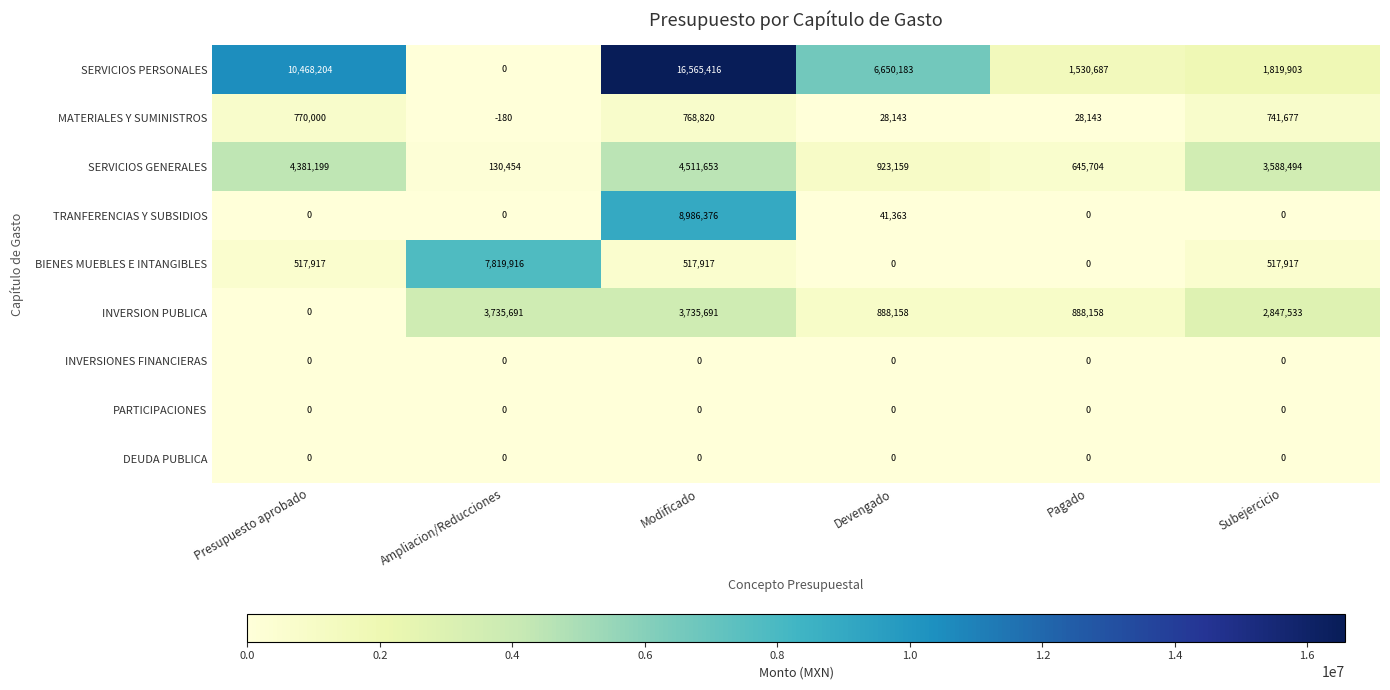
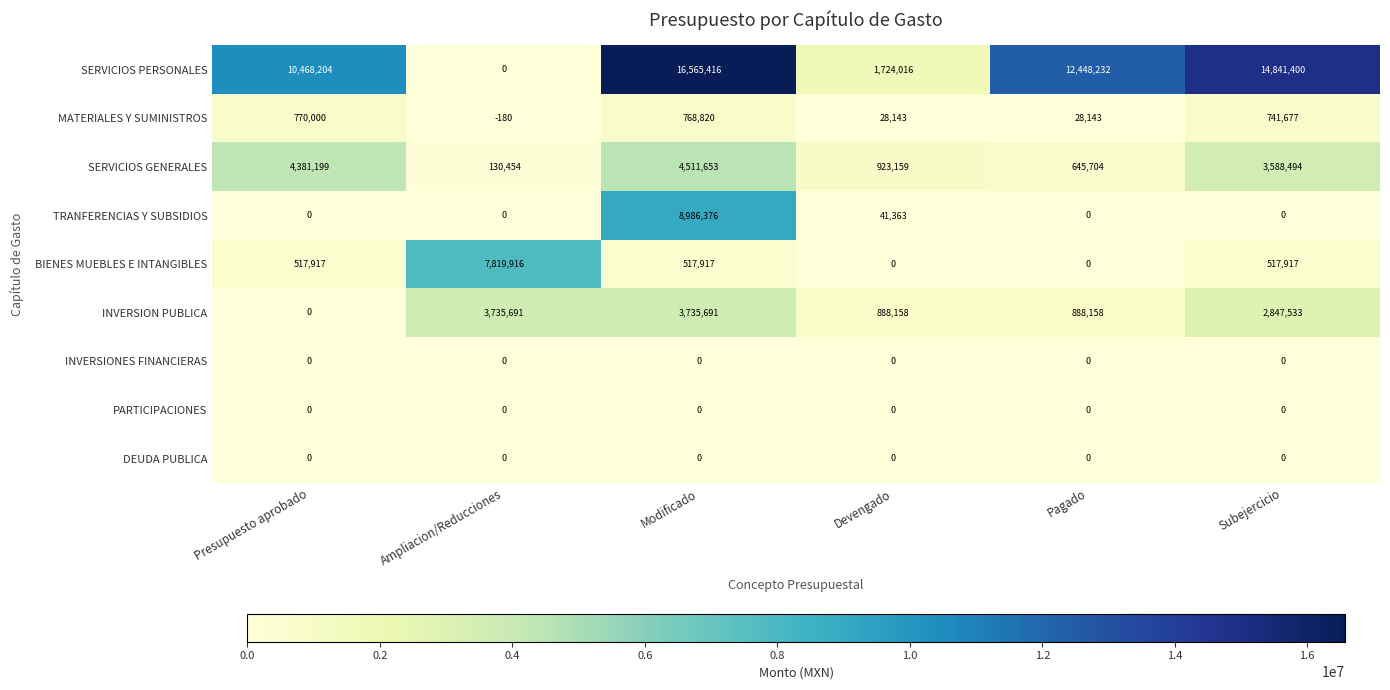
  {
    "SERVICIOS PERSONALES": {
      "Presupuesto aprobado": "10,468,204",
      "Ampliacion/Reducciones": "0",
      "Modificado": "16,565,416",
-     "Devengado": "6,650,183",
-     "Pagado": "1,530,687",
-     "Subejercicio": "1,819,903"
+     "Devengado": "1,724,016",
+     "Pagado": "12,448,232",
+     "Subejercicio": "14,841,400"
    },
    "MATERIALES Y SUMINISTROS": {
      "Presupuesto aprobado": "770,000",
      "Ampliacion/Reducciones": "-180",
      "Modificado": "768,820",
      "Devengado": "28,143",
      "Pagado": "28,143",
      "Subejercicio": "741,677"
    },
    "SERVICIOS GENERALES": {
      "Presupuesto aprobado": "4,381,199",
      "Ampliacion/Reducciones": "130,454",
      "Modificado": "4,511,653",
      "Devengado": "923,159",
      "Pagado": "645,704",
      "Subejercicio": "3,588,494"
    },
    "TRANFERENCIAS Y SUBSIDIOS": {
      "Presupuesto aprobado": "0",
      "Ampliacion/Reducciones": "0",
      "Modificado": "8,986,376",
      "Devengado": "41,363",
      "Pagado": "0",
      "Subejercicio": "0"
    },
    "BIENES MUEBLES E INTANGIBLES": {
      "Presupuesto aprobado": "517,917",
      "Ampliacion/Reducciones": "7,819,916",
      "Modificado": "517,917",
      "Devengado": "0",
      "Pagado": "0",
      "Subejercicio": "517,917"
    },
    "INVERSION PUBLICA": {
      "Presupuesto aprobado": "0",
      "Ampliacion/Reducciones": "3,735,691",
      "Modificado": "3,735,691",
      "Devengado": "888,158",
      "Pagado": "888,158",
      "Subejercicio": "2,847,533"
    },
    "INVERSIONES FINANCIERAS": {
      "Presupuesto aprobado": "0",
      "Ampliacion/Reducciones": "0",
      "Modificado": "0",
      "Devengado": "0",
      "Pagado": "0",
      "Subejercicio": "0"
    },
    "PARTICIPACIONES": {
      "Presupuesto aprobado": "0",
      "Ampliacion/Reducciones": "0",
      "Modificado": "0",
      "Devengado": "0",
      "Pagado": "0",
      "Subejercicio": "0"
    },
    "DEUDA PUBLICA": {
      "Presupuesto aprobado": "0",
      "Ampliacion/Reducciones": "0",
      "Modificado": "0",
      "Devengado": "0",
      "Pagado": "0",
      "Subejercicio": "0"
    }
  }
